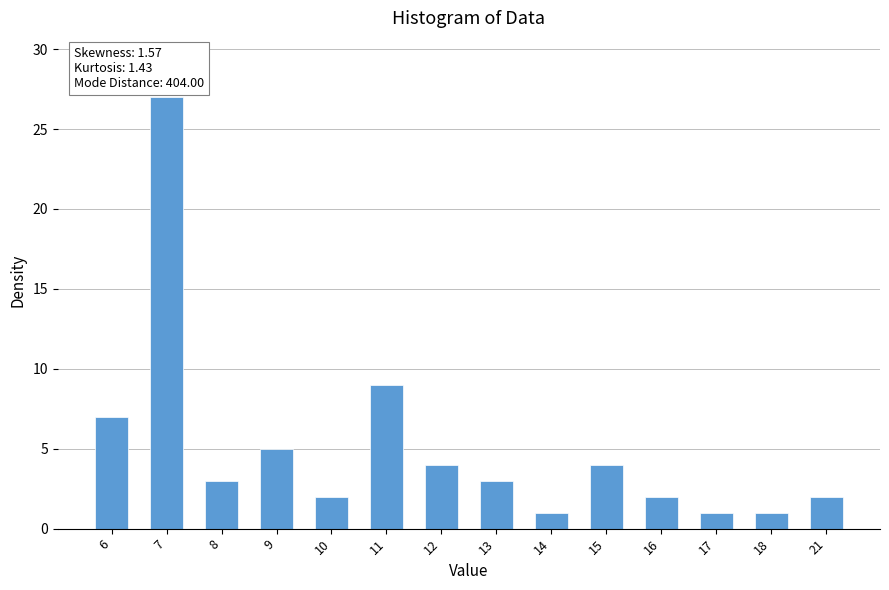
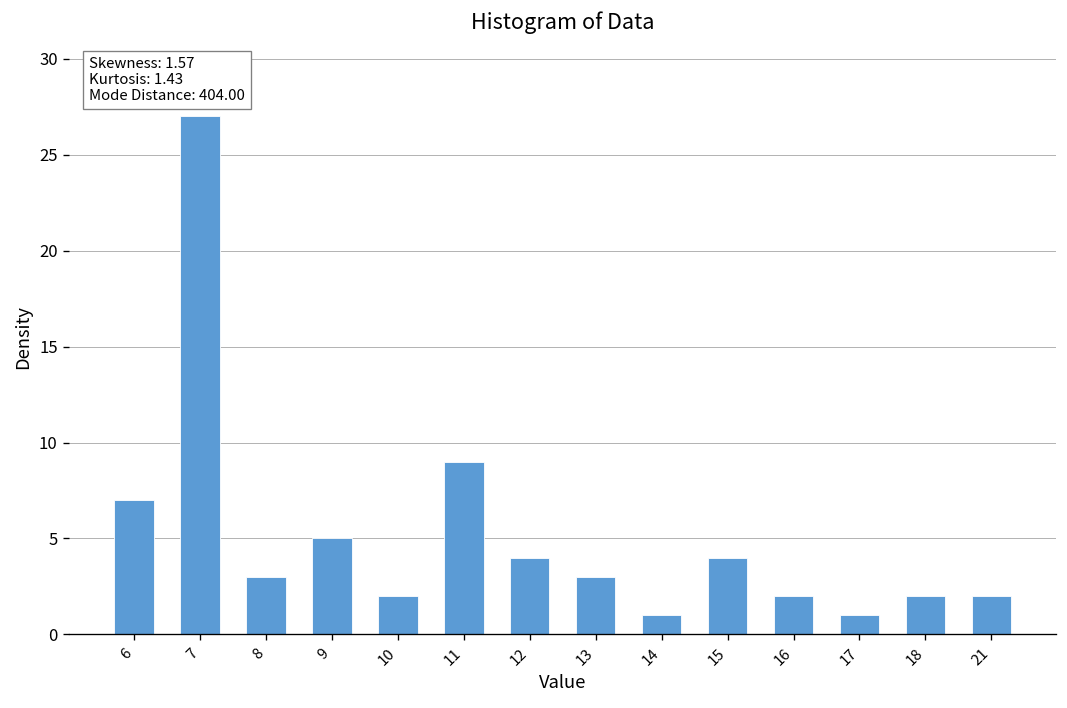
  {
    "6": 7,
    "8": 3,
    "9": 5,
    "10": 2,
    "11": 9,
    "12": 4,
    "13": 3,
    "14": 1,
    "15": 4,
    "16": 2,
    "17": 1,
-   "18": 1,
+   "18": 2,
    "21": 2
  }
